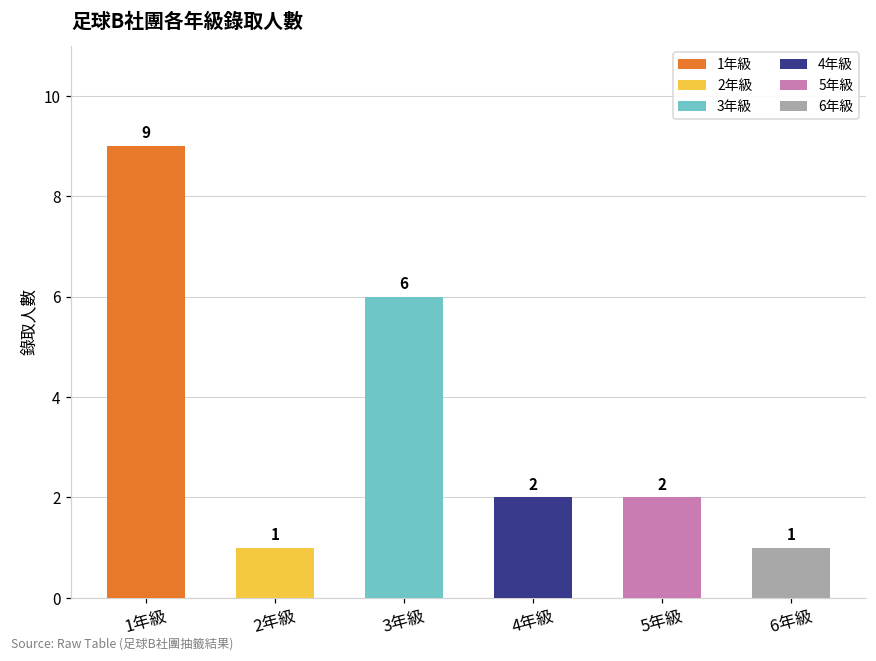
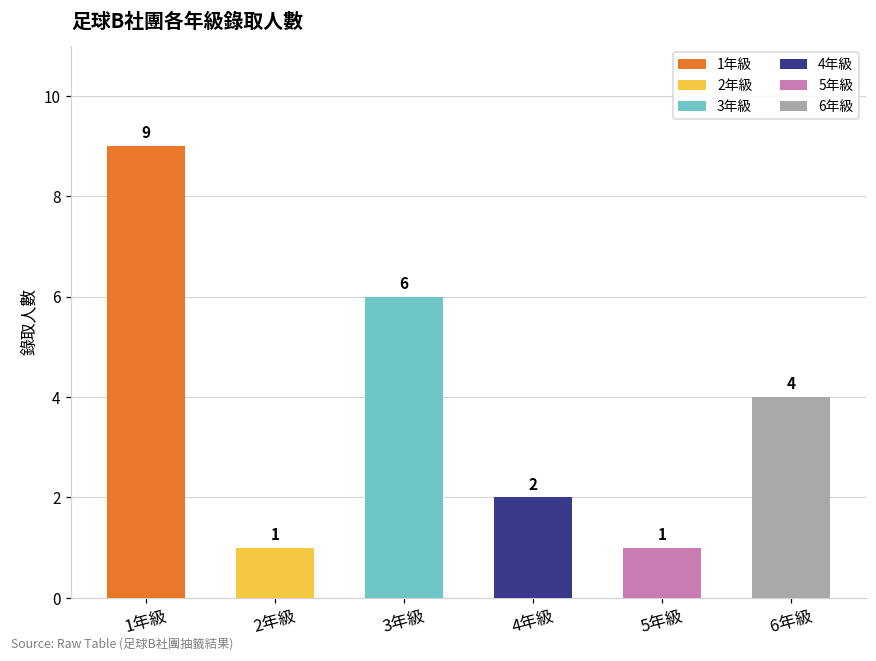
  {
    "1年級": 9,
    "2年級": 1,
    "3年級": 6,
    "4年級": 2,
-   "5年級": 2,
-   "6年級": 1
+   "5年級": 1,
+   "6年級": 4
  }
